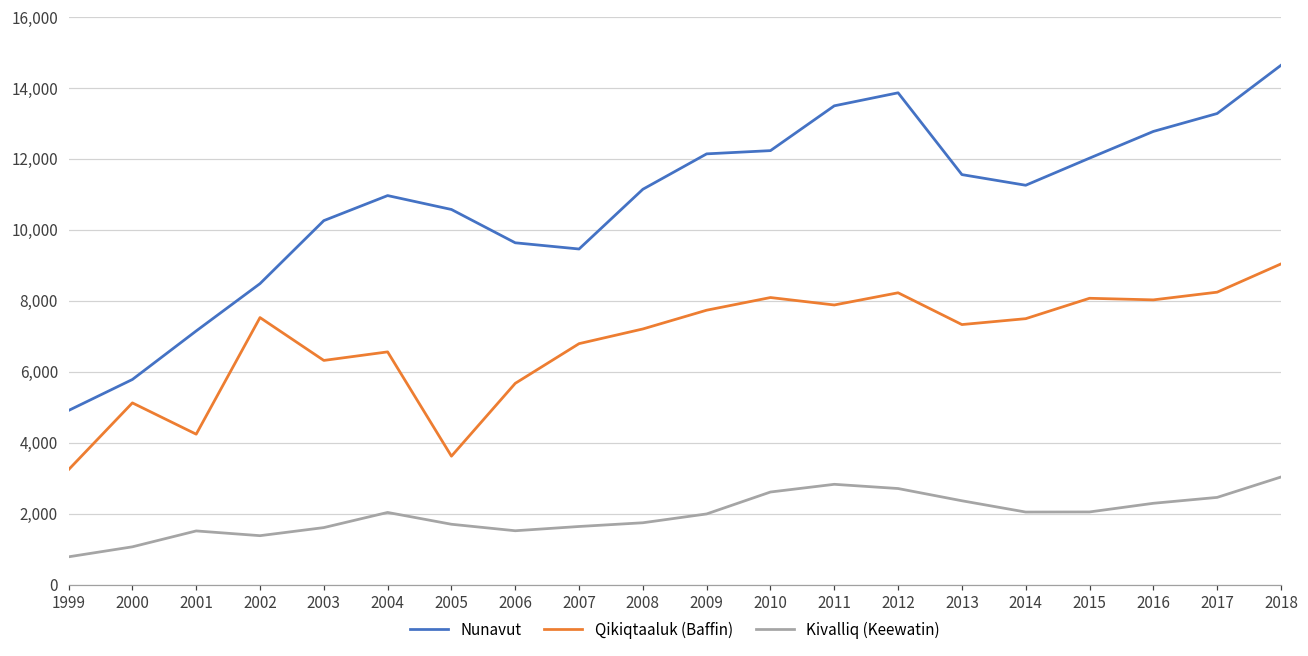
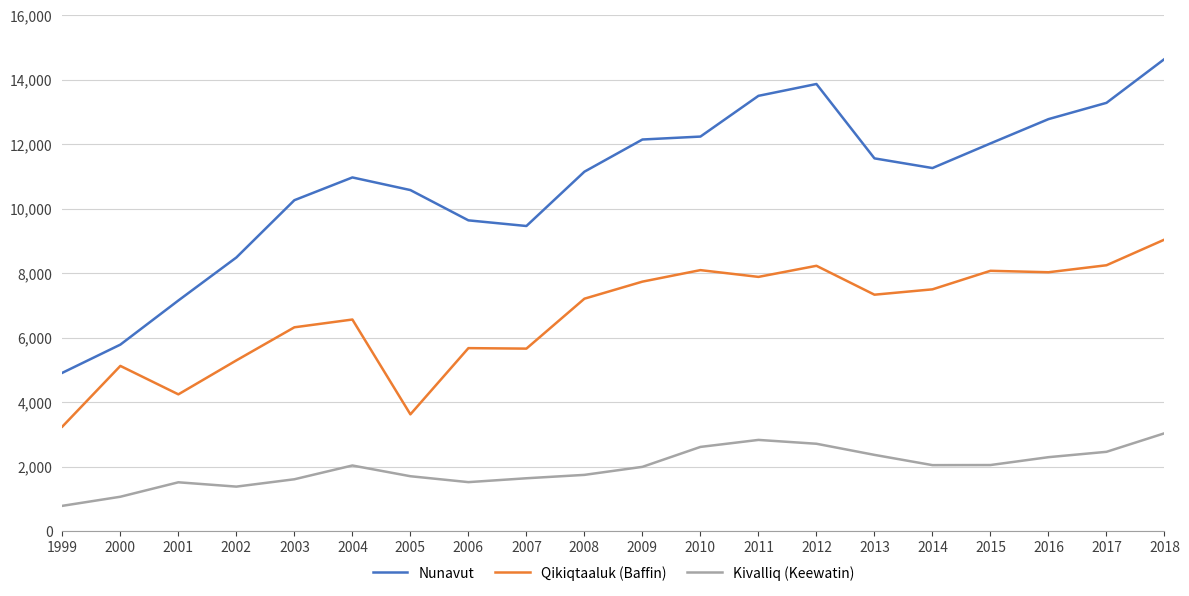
  {
    "Nunavut": {
      "1999": "4,900",
      "2000": "5,800",
      "2001": "7,100",
      "2002": "8,500",
      "2003": "10,300",
      "2004": "11,000",
      "2005": "10,600",
      "2006": "9,600",
      "2007": "9,500",
      "2008": "11,100",
      "2009": "12,100",
      "2010": "12,200",
      "2011": "13,500",
      "2012": "13,900",
      "2013": "11,600",
      "2014": "11,300",
      "2015": "12,000",
      "2016": "12,800",
      "2017": "13,300",
      "2018": "14,600"
    },
    "Qikiqtaaluk (Baffin)": {
      "1999": "3,200",
      "2000": "5,100",
      "2001": "4,200",
-     "2002": "7,500",
+     "2002": "5,300",
      "2003": "6,300",
      "2004": "6,600",
      "2005": "3,600",
      "2006": "5,700",
-     "2007": "6,800",
+     "2007": "5,700",
      "2008": "7,200",
      "2009": "7,700",
      "2010": "8,100",
      "2011": "7,900",
      "2012": "8,200",
      "2013": "7,300",
      "2014": "7,500",
      "2015": "8,100",
      "2016": "8,000",
      "2017": "8,200",
      "2018": "9,000"
    },
    "Kivalliq (Keewatin)": {
      "1999": "800",
      "2000": "1,100",
      "2001": "1,500",
      "2002": "1,400",
      "2003": "1,600",
      "2004": "2,000",
      "2005": "1,700",
      "2006": "1,500",
      "2007": "1,600",
      "2008": "1,700",
      "2009": "2,000",
      "2010": "2,600",
      "2011": "2,800",
      "2012": "2,700",
      "2013": "2,400",
      "2014": "2,000",
      "2015": "2,000",
      "2016": "2,300",
      "2017": "2,500",
      "2018": "3,000"
    }
  }
